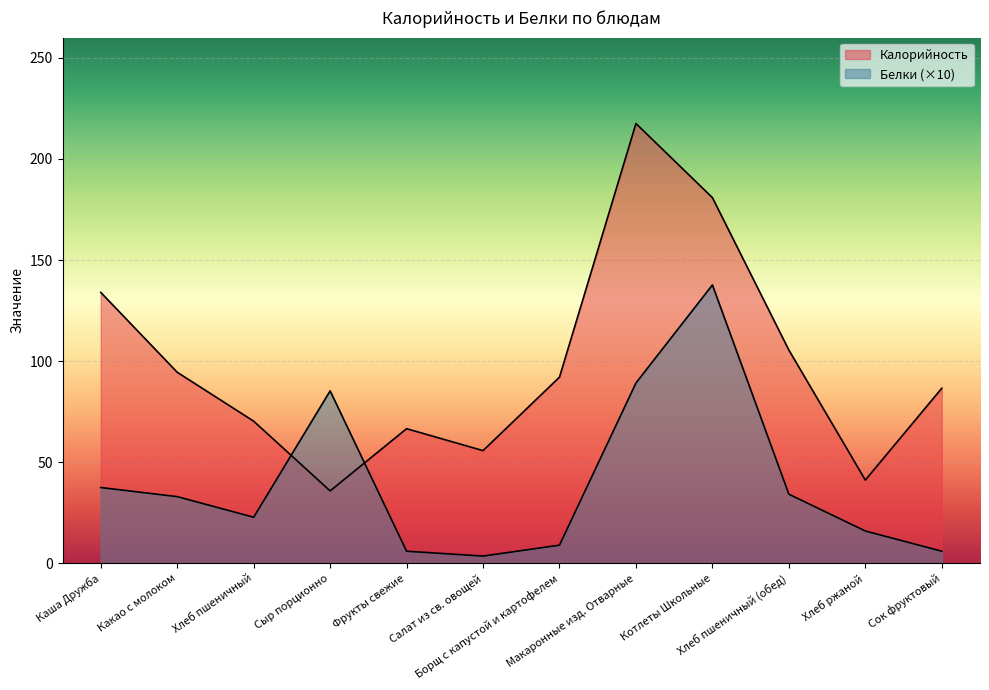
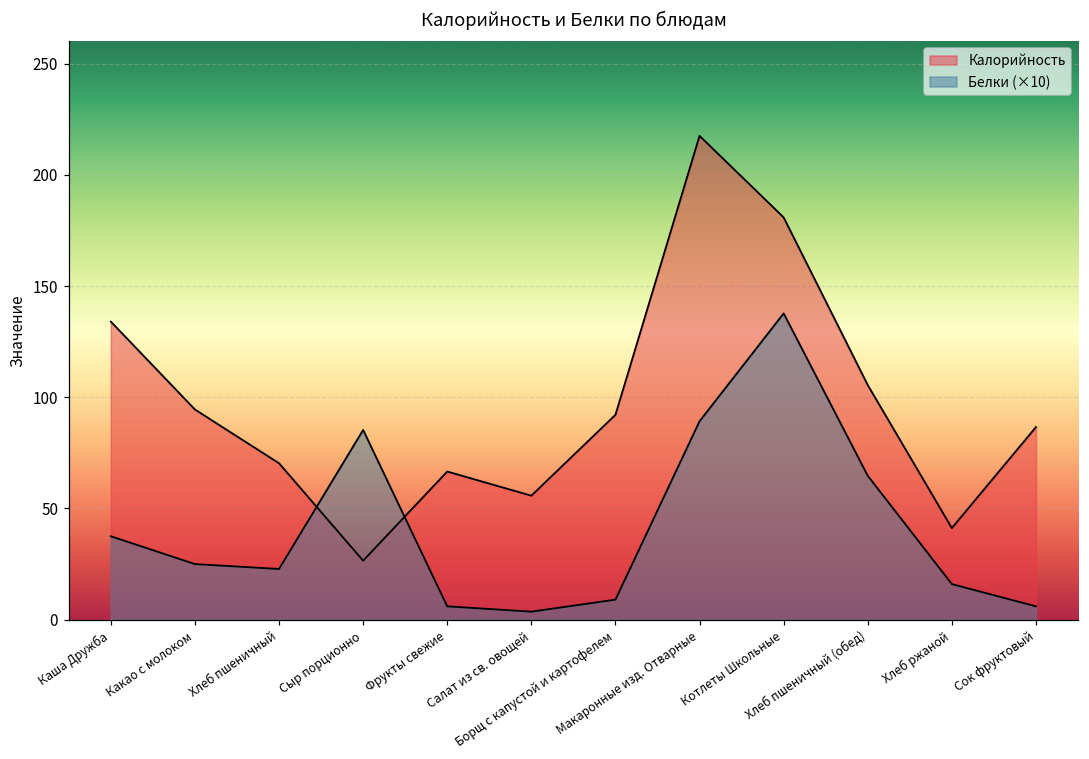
  {
    "Калорийность": {
      "Каша Дружба": 134,
      "Какао с молоком": 95,
      "Хлеб пшеничный": 70,
-     "Сыр порционно": 36,
+     "Сыр порционно": 27,
      "Фрукты свежие": 67,
      "Салат из св. овощей": 56,
      "Борщ с капустой и картофелем": 92,
      "Макаронные изд. Отварные": 218,
      "Котлеты Школьные": 181,
      "Хлеб пшеничный (обед)": 105,
      "Хлеб ржаной": 41,
      "Сок фруктовый": 87
    },
    "Белки (×10)": {
      "Каша Дружба": 38,
-     "Какао с молоком": 33,
+     "Какао с молоком": 25,
      "Хлеб пшеничный": 23,
      "Сыр порционно": 85,
      "Фрукты свежие": 6,
      "Салат из св. овощей": 4,
      "Борщ с капустой и картофелем": 9,
      "Макаронные изд. Отварные": 89,
      "Котлеты Школьные": 138,
-     "Хлеб пшеничный (обед)": 34,
+     "Хлеб пшеничный (обед)": 65,
      "Хлеб ржаной": 16,
      "Сок фруктовый": 6
    }
  }
